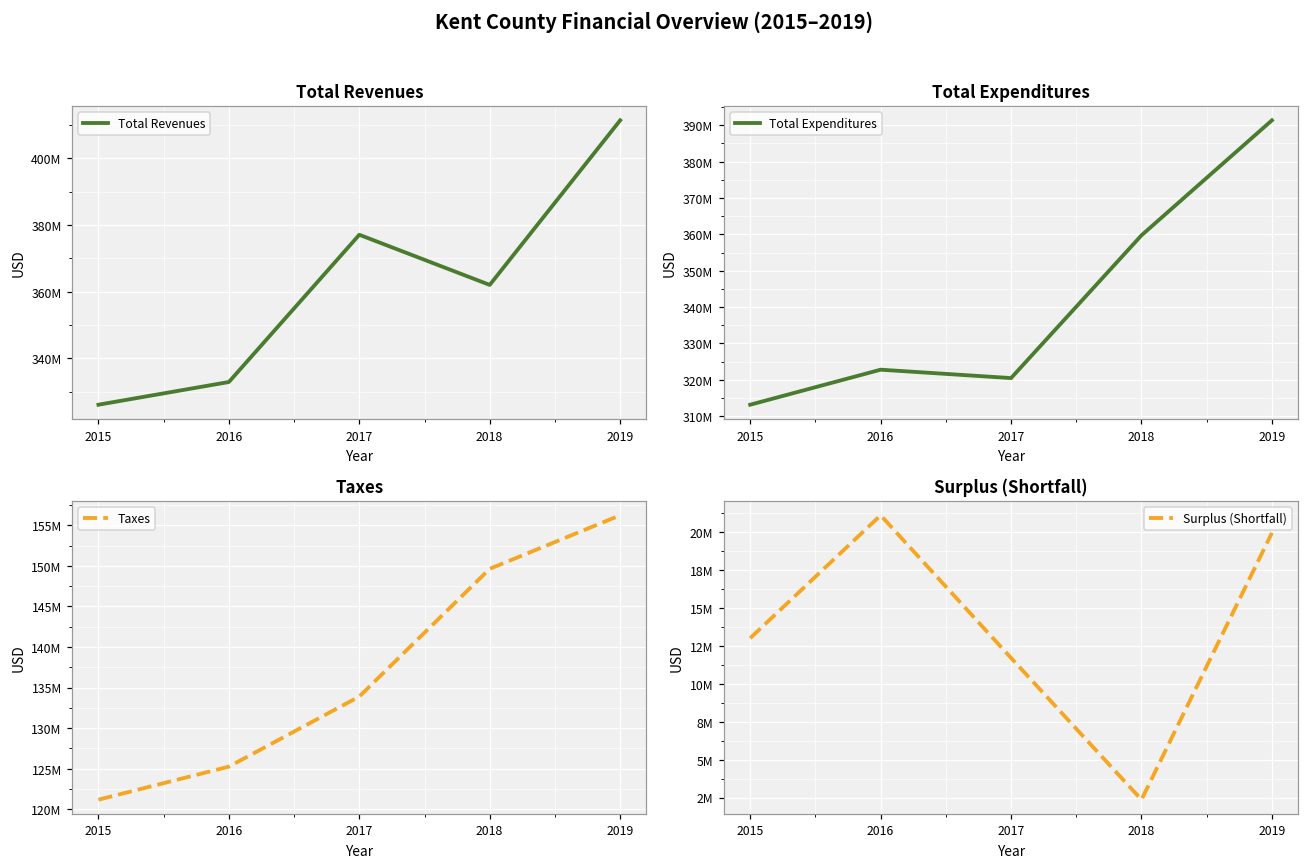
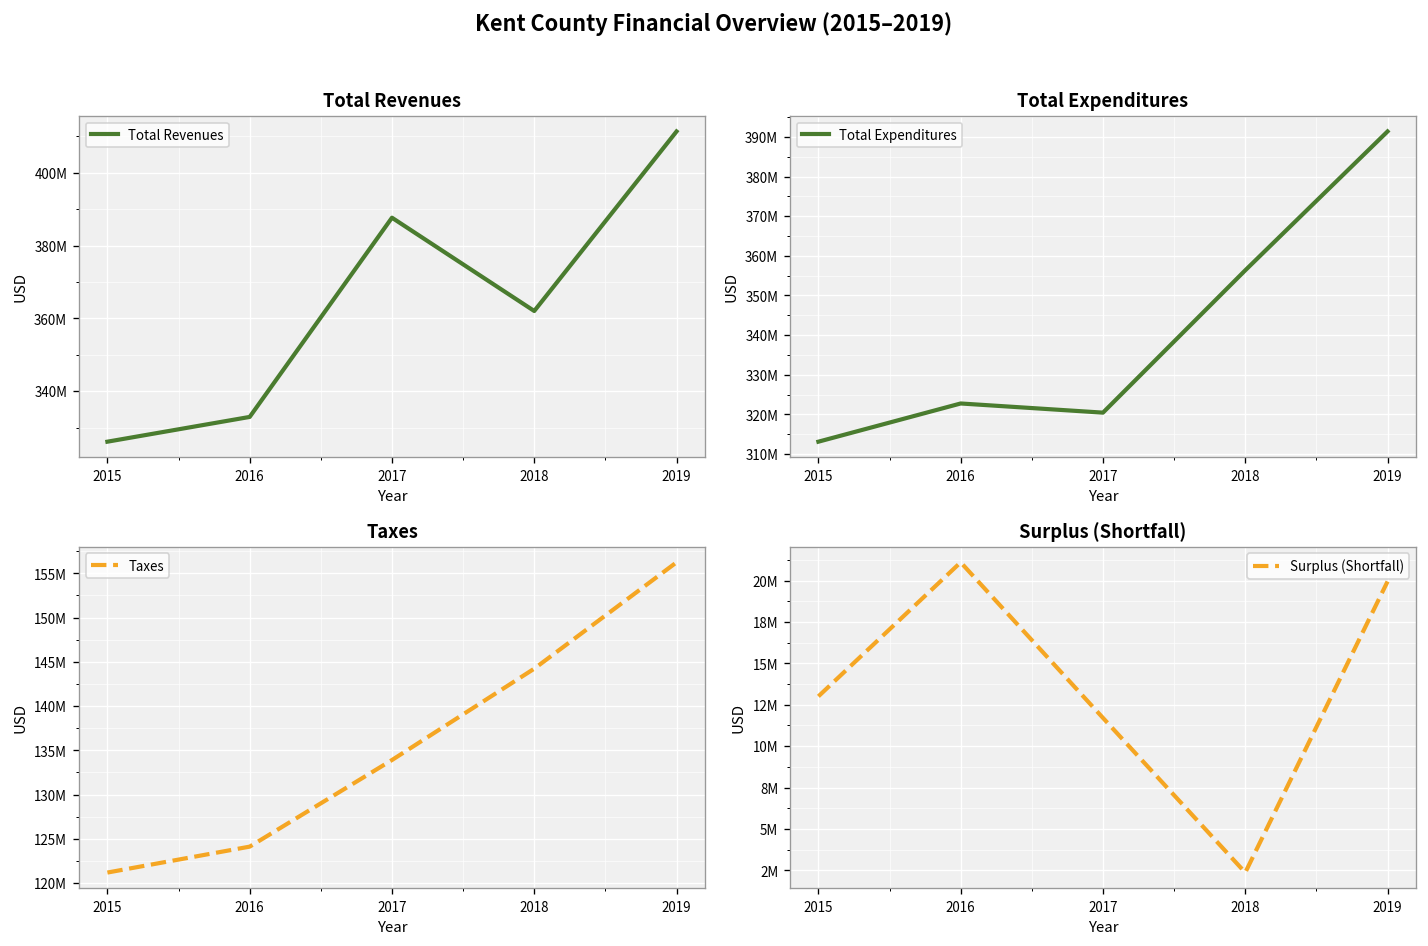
  {
    "Total Revenues": {
      "2015": 326000000,
      "2016": 333000000,
-     "2017": 377000000,
+     "2017": 388000000,
      "2018": 362000000,
      "2019": 411000000
    },
    "Total Expenditures": {
      "2015": 313000000,
      "2016": 323000000,
      "2017": 320000000,
-     "2018": 360000000,
+     "2018": 356000000,
      "2019": 391000000
    },
    "Taxes": {
      "2015": 121000000,
-     "2016": 125000000,
+     "2016": 124000000,
      "2017": 134000000,
-     "2018": 150000000,
+     "2018": 144000000,
      "2019": 156000000
    }
  }
